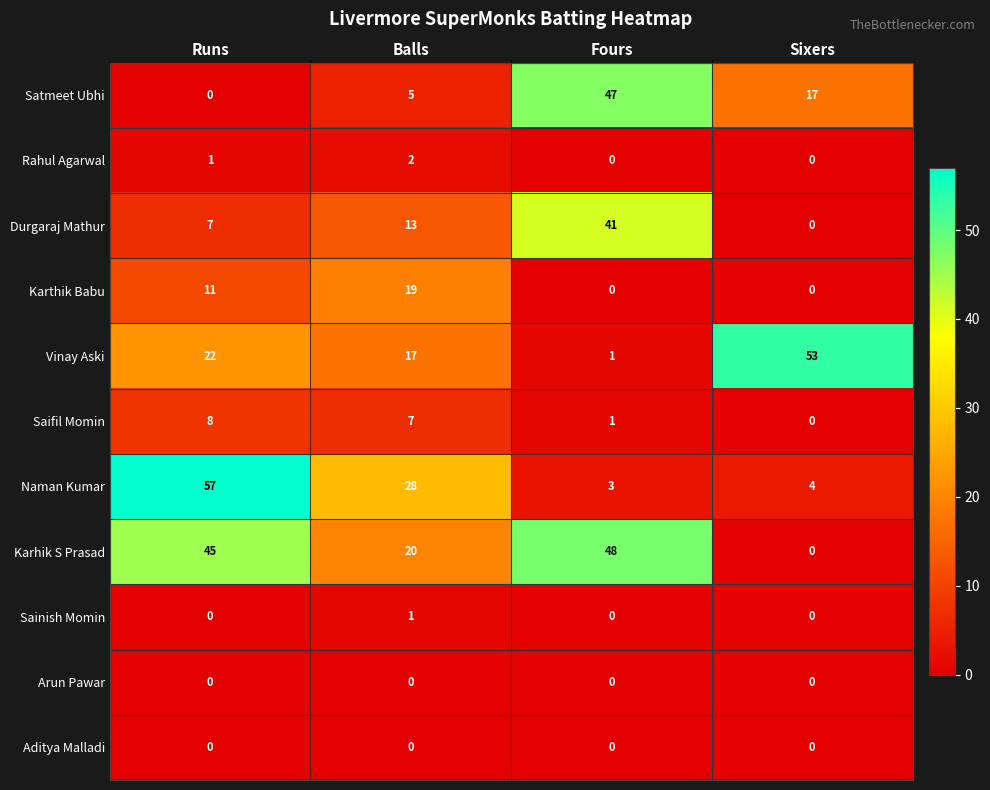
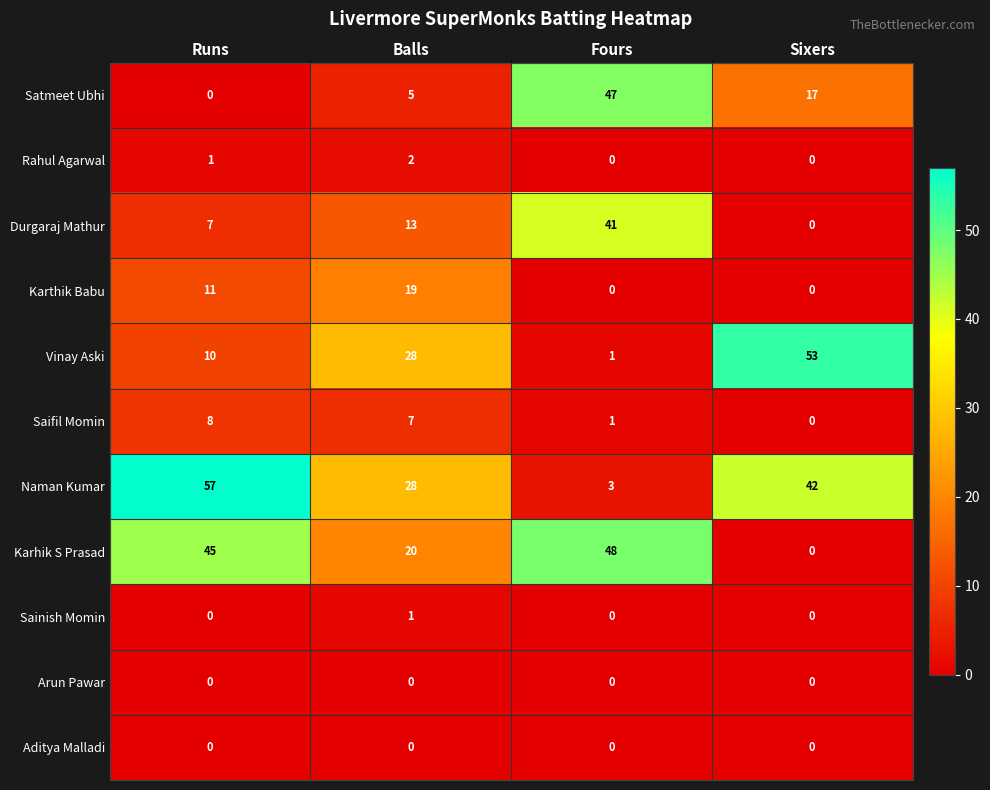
  {
    "Satmeet Ubhi": {
      "Runs": 0,
      "Balls": 5,
      "Fours": 47,
      "Sixers": 17
    },
    "Rahul Agarwal": {
      "Runs": 1,
      "Balls": 2,
      "Fours": 0,
      "Sixers": 0
    },
    "Durgaraj Mathur": {
      "Runs": 7,
      "Balls": 13,
      "Fours": 41,
      "Sixers": 0
    },
    "Karthik Babu": {
      "Runs": 11,
      "Balls": 19,
      "Fours": 0,
      "Sixers": 0
    },
    "Vinay Aski": {
-     "Runs": 22,
-     "Balls": 17,
+     "Runs": 10,
+     "Balls": 28,
      "Fours": 1,
      "Sixers": 53
    },
    "Saifil Momin": {
      "Runs": 8,
      "Balls": 7,
      "Fours": 1,
      "Sixers": 0
    },
    "Naman Kumar": {
      "Runs": 57,
      "Balls": 28,
      "Fours": 3,
-     "Sixers": 4
+     "Sixers": 42
    },
    "Karhik S Prasad": {
      "Runs": 45,
      "Balls": 20,
      "Fours": 48,
      "Sixers": 0
    },
    "Sainish Momin": {
      "Runs": 0,
      "Balls": 1,
      "Fours": 0,
      "Sixers": 0
    },
    "Arun Pawar": {
      "Runs": 0,
      "Balls": 0,
      "Fours": 0,
      "Sixers": 0
    },
    "Aditya Malladi": {
      "Runs": 0,
      "Balls": 0,
      "Fours": 0,
      "Sixers": 0
    }
  }
